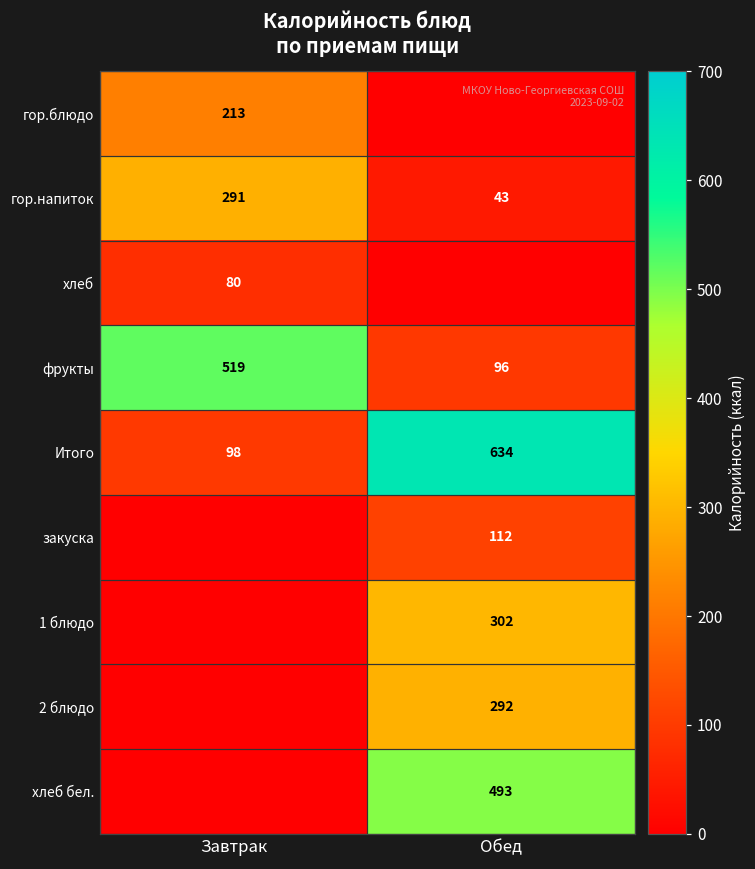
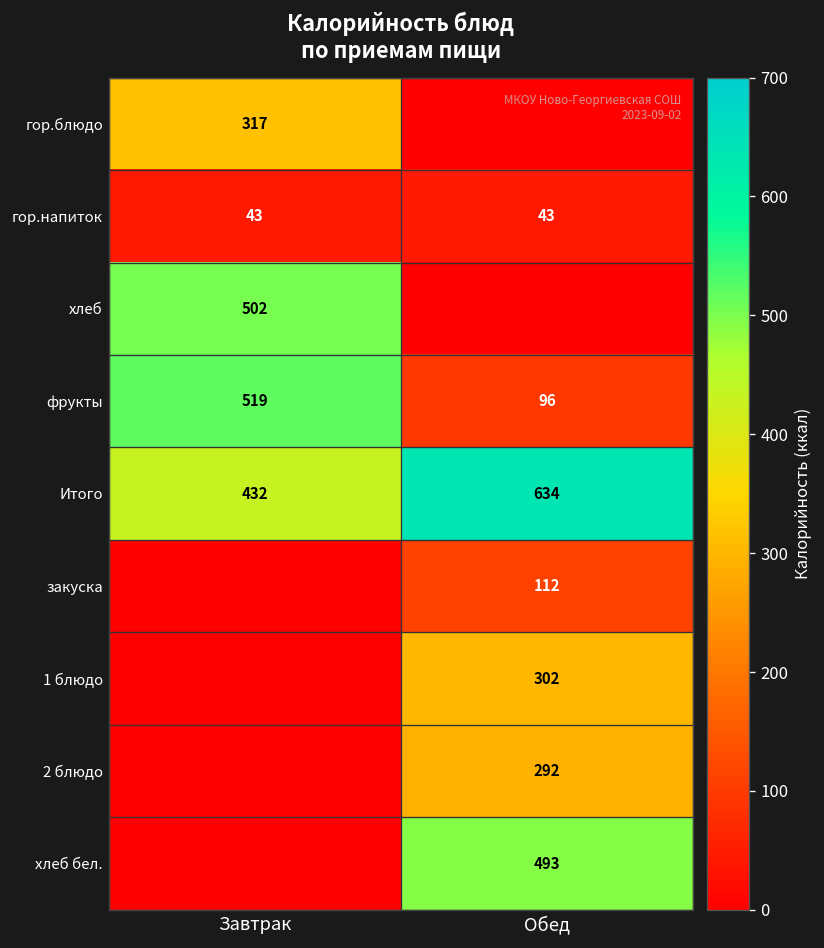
  {
    "гор.блюдо": {
-     "Завтрак": 213
+     "Завтрак": 317
    },
    "гор.напиток": {
-     "Завтрак": 291,
+     "Завтрак": 43,
      "Обед": 43
    },
    "хлеб": {
-     "Завтрак": 80
+     "Завтрак": 502
    },
    "фрукты": {
      "Завтрак": 519,
      "Обед": 96
    },
    "Итого": {
-     "Завтрак": 98,
+     "Завтрак": 432,
      "Обед": 634
    },
    "закуска": {
      "Обед": 112
    },
    "1 блюдо": {
      "Обед": 302
    },
    "2 блюдо": {
      "Обед": 292
    },
    "хлеб бел.": {
      "Обед": 493
    }
  }
